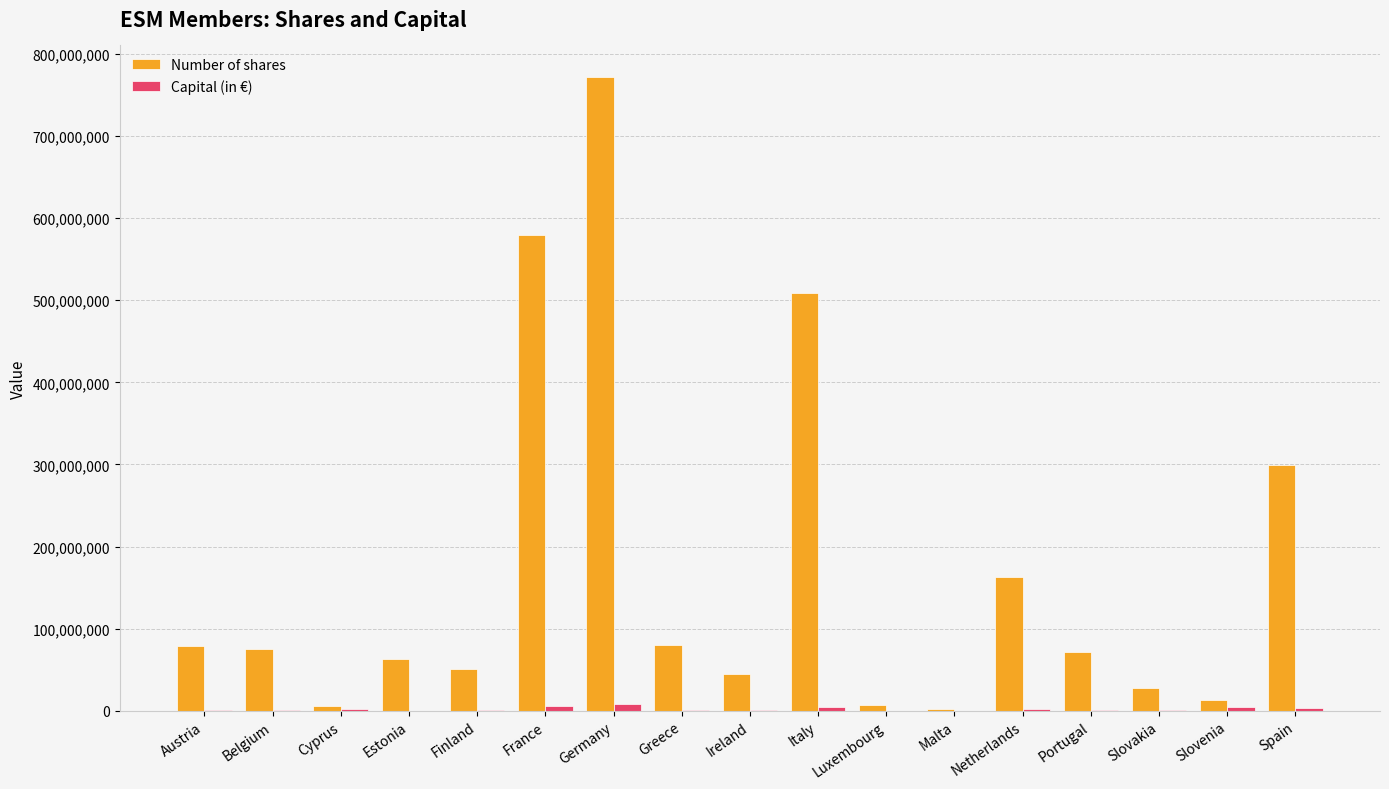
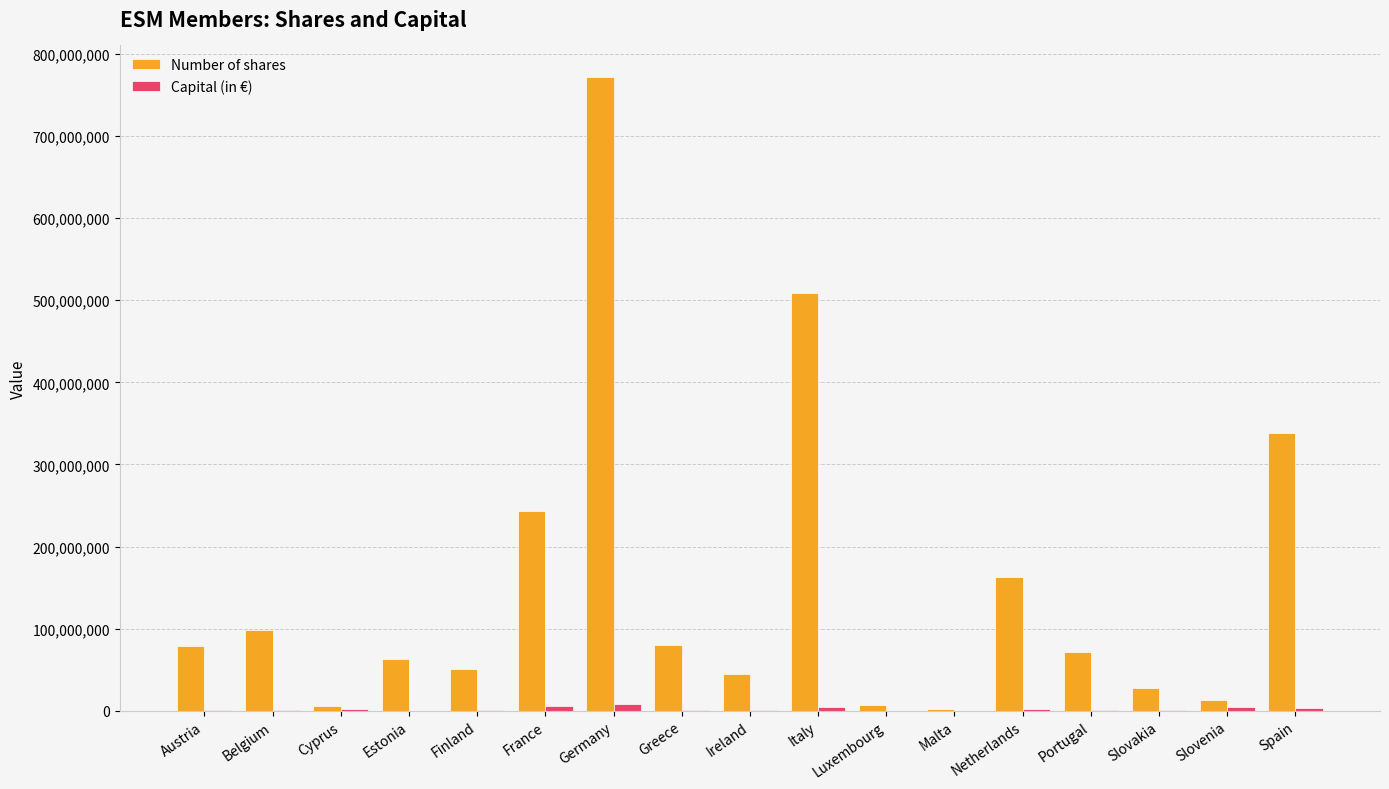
  {
    "Number of shares": {
      "Austria": "80,000,000",
-     "Belgium": "80,000,000",
+     "Belgium": "100,000,000",
      "Cyprus": "10,000,000",
      "Estonia": "60,000,000",
      "Finland": "50,000,000",
-     "France": "580,000,000",
+     "France": "240,000,000",
      "Germany": "770,000,000",
      "Greece": "80,000,000",
      "Ireland": "50,000,000",
      "Italy": "510,000,000",
      "Luxembourg": "10,000,000",
      "Netherlands": "160,000,000",
      "Portugal": "70,000,000",
      "Slovakia": "30,000,000",
      "Slovenia": "10,000,000",
-     "Spain": "300,000,000"
+     "Spain": "340,000,000"
    },
    "Capital (in €)": {
      "France": "10,000,000",
      "Germany": "10,000,000",
      "Italy": "10,000,000",
      "Slovenia": "0",
      "Spain": "0"
    }
  }
